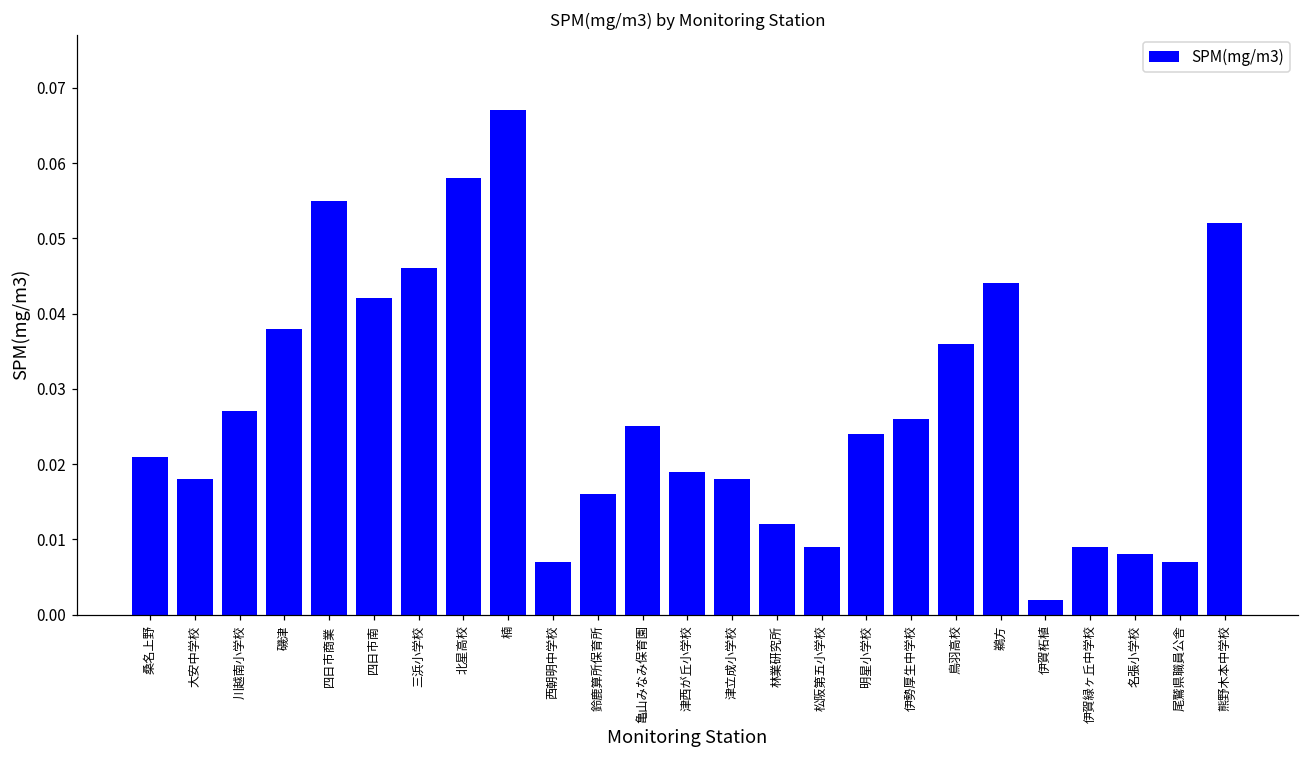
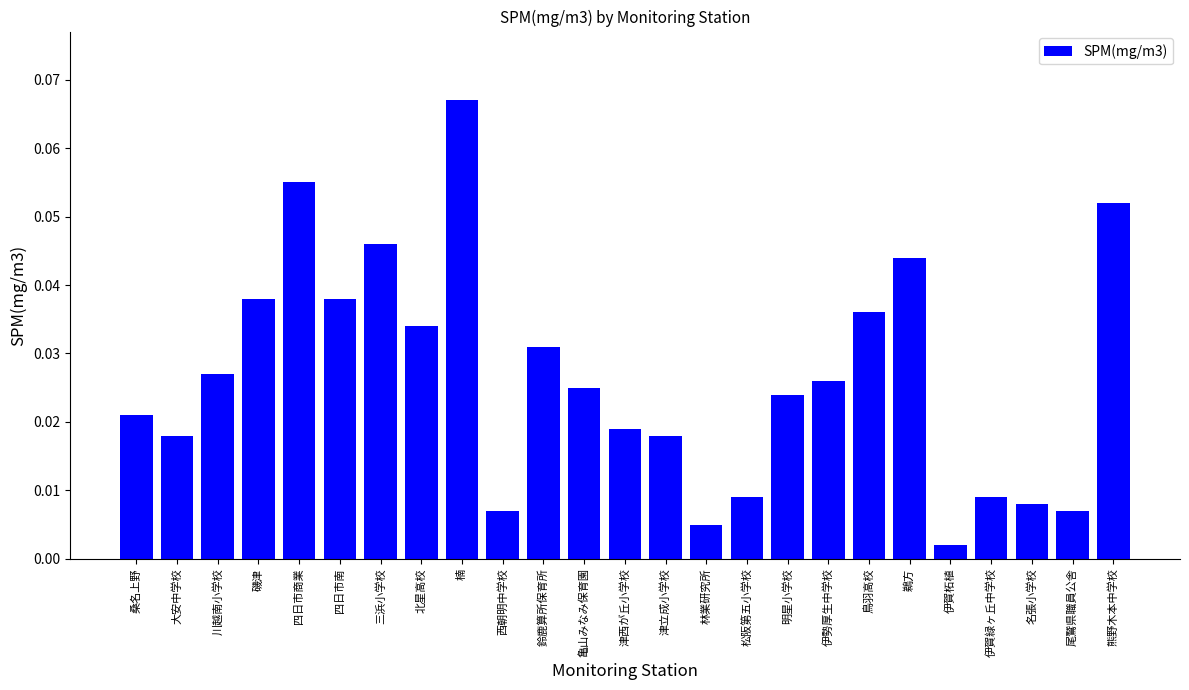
  {
    "桑名上野": 0.021,
    "大安中学校": 0.018,
    "川越南小学校": 0.027,
    "磯津": 0.038,
    "四日市商業": 0.055,
-   "四日市南": 0.042,
+   "四日市南": 0.038,
    "三浜小学校": 0.046,
-   "北星高校": 0.058,
+   "北星高校": 0.034,
    "楠": 0.067,
    "西朝明中学校": 0.007,
-   "鈴鹿算所保育所": 0.016,
+   "鈴鹿算所保育所": 0.031,
    "亀山みなみ保育園": 0.025,
    "津西が丘小学校": 0.019,
    "津立成小学校": 0.018,
-   "林業研究所": 0.012,
+   "林業研究所": 0.005,
    "松阪第五小学校": 0.009,
    "明星小学校": 0.024,
    "伊勢厚生中学校": 0.026,
    "鳥羽高校": 0.036,
    "鵜方": 0.044,
    "伊賀柘植": 0.002,
    "伊賀緑ヶ丘中学校": 0.009,
    "名張小学校": 0.008,
    "尾鷲県職員公舎": 0.007,
    "熊野木本中学校": 0.052
  }
